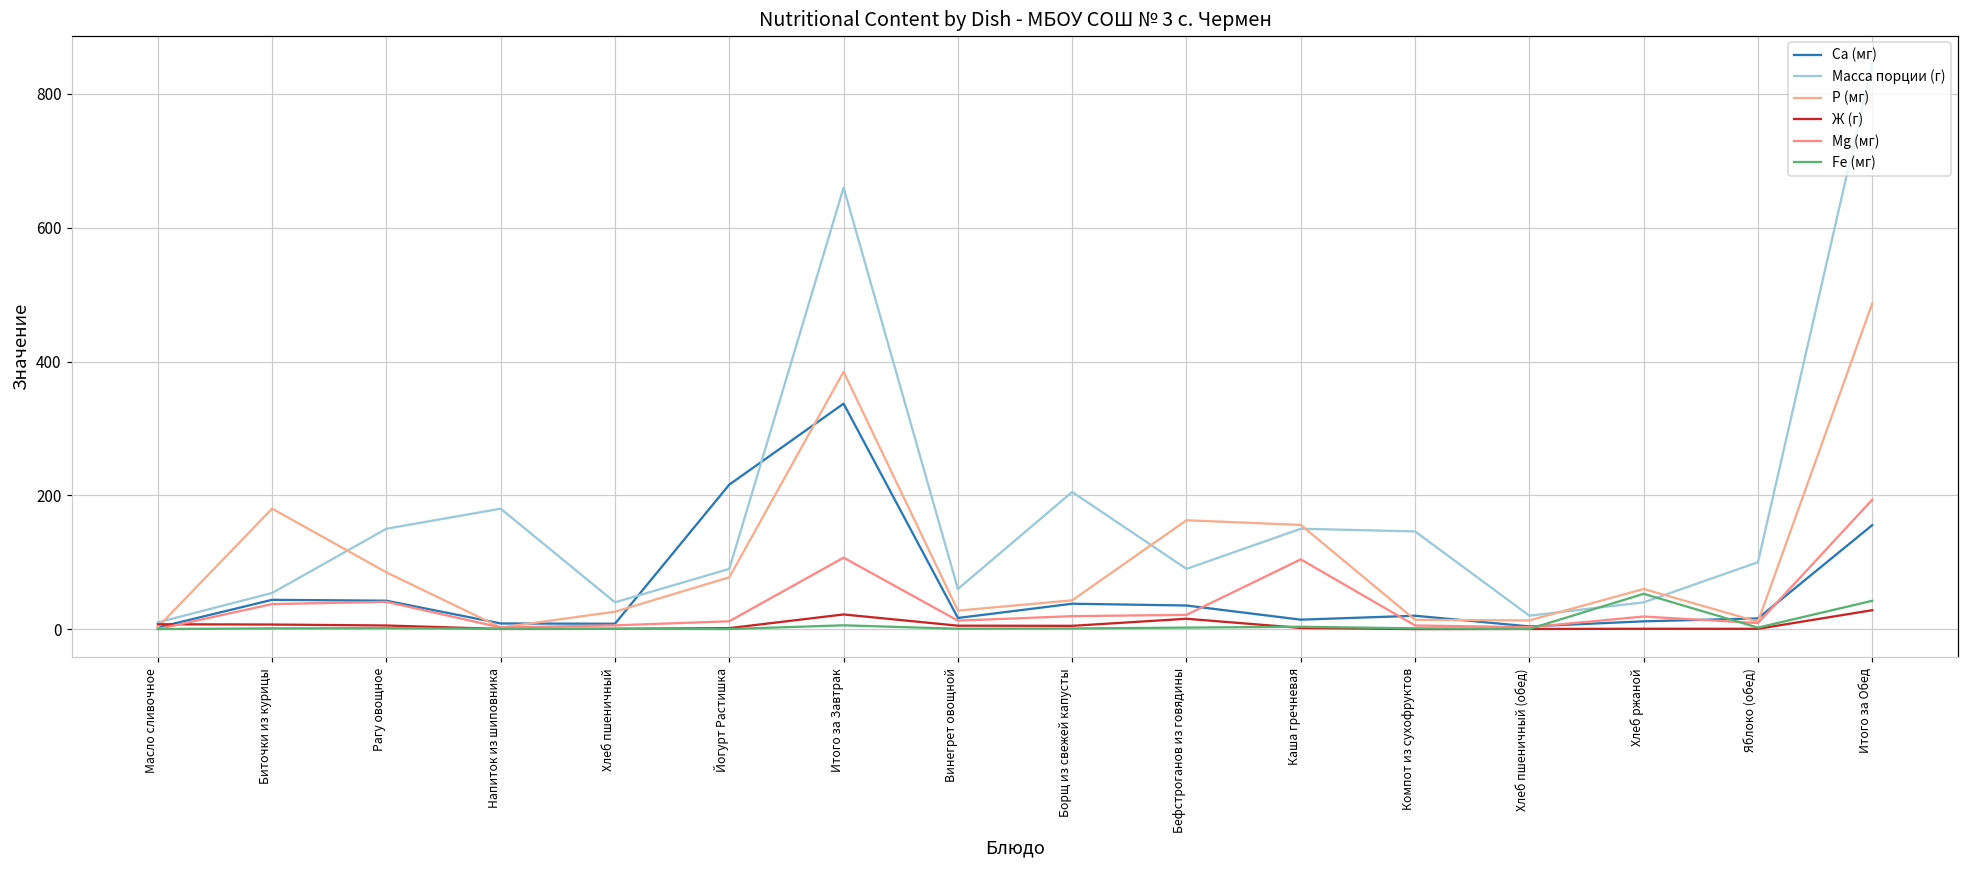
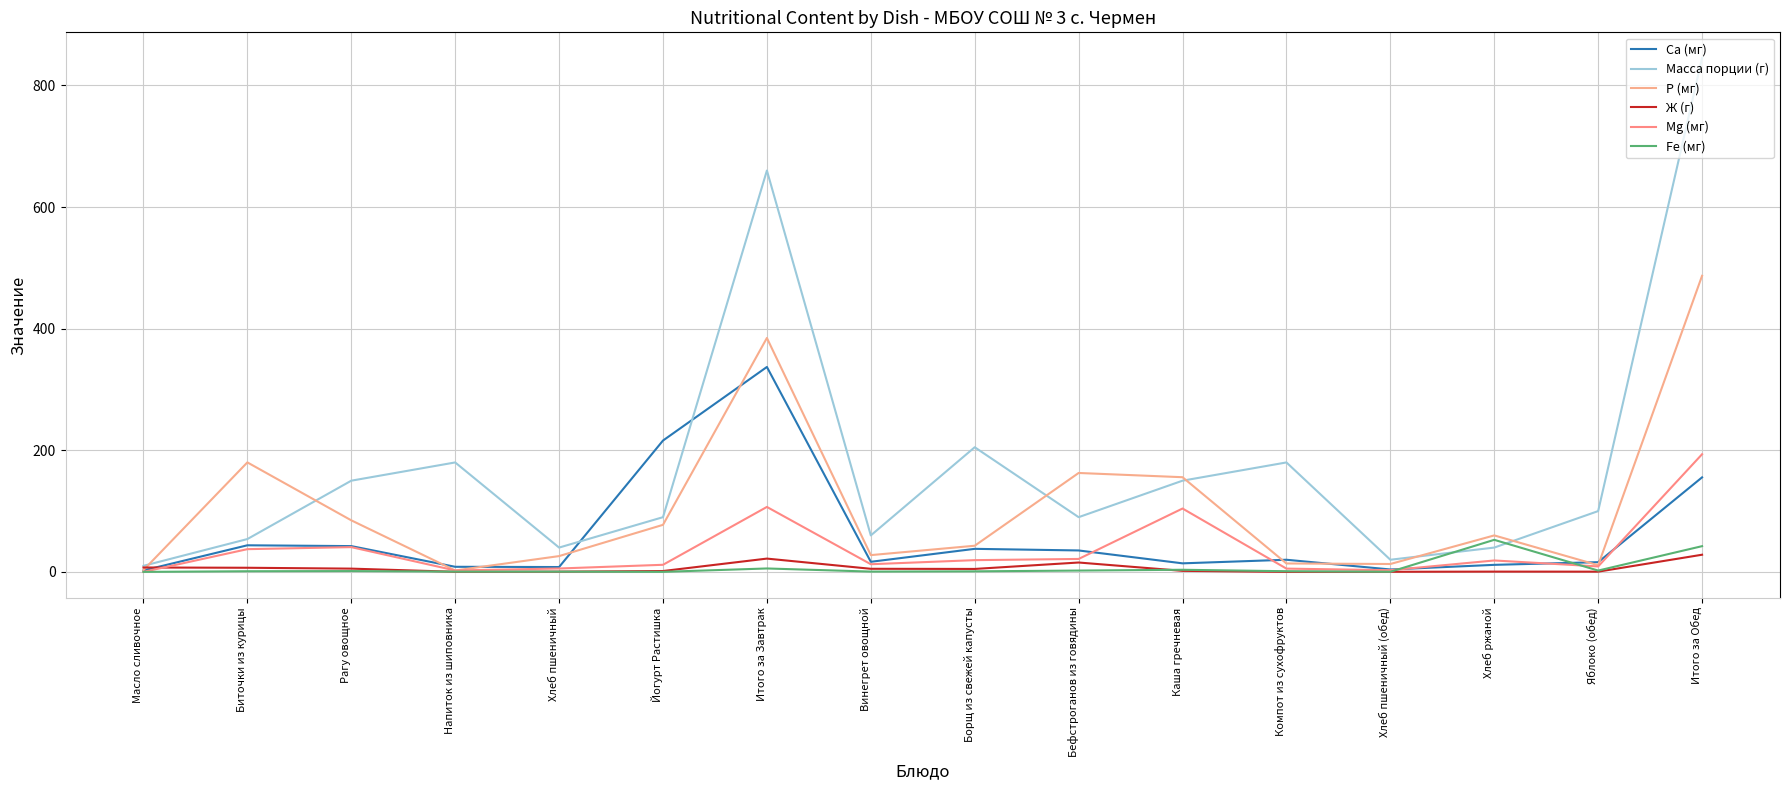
  {
    "Ca (мг)": {
      "Биточки из курицы": 40,
      "Напиток из шиповника": 10,
      "Йогурт Растишка": 220,
      "Итого за Завтрак": 340,
      "Борщ из свежей капусты": 40,
      "Бефстроганов из говядины": 40,
      "Каша гречневая": 10,
      "Компот из сухофруктов": 20,
      "Хлеб ржаной": 10,
      "Яблоко (обед)": 20,
      "Итого за Обед": 160
    },
    "Масса порции (г)": {
      "Биточки из курицы": 50,
      "Рагу овощное": 150,
      "Напиток из шиповника": 180,
      "Хлеб пшеничный": 40,
      "Йогурт Растишка": 90,
      "Итого за Завтрак": 660,
      "Винегрет овощной": 60,
      "Борщ из свежей капусты": 210,
      "Бефстроганов из говядины": 90,
      "Каша гречневая": 150,
-     "Компот из сухофруктов": 150,
+     "Компот из сухофруктов": 180,
      "Хлеб пшеничный (обед)": 20,
      "Хлеб ржаной": 40,
      "Яблоко (обед)": 100
    },
    "Ж (г)": {
      "Биточки из курицы": 10,
      "Итого за Завтрак": 20,
      "Винегрет овощной": 10,
      "Бефстроганов из говядины": 20,
      "Хлеб ржаной": 0,
      "Итого за Обед": 30
    },
    "Fe (мг)": {
      "Биточки из курицы": 0,
      "Итого за Завтрак": 10,
      "Винегрет овощной": 0,
      "Бефстроганов из говядины": 0,
      "Хлеб ржаной": 50,
      "Итого за Обед": 40
    }
  }
